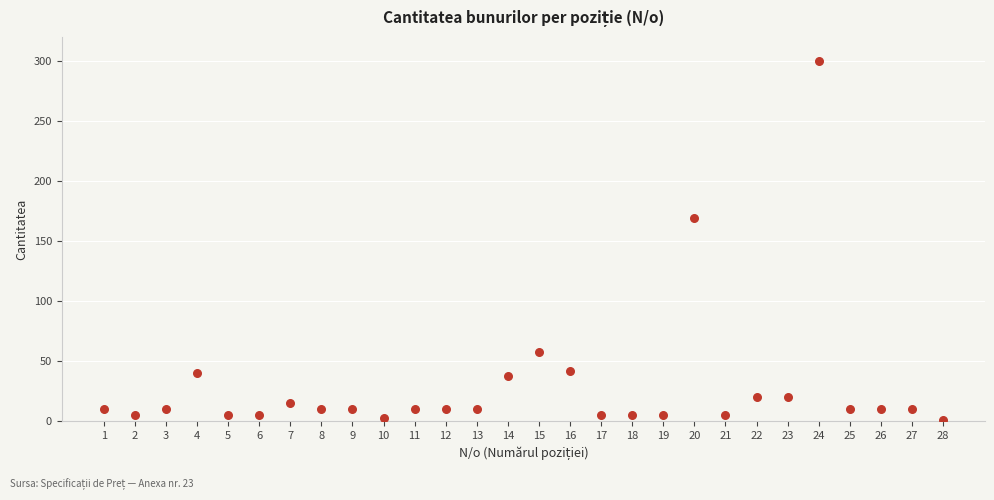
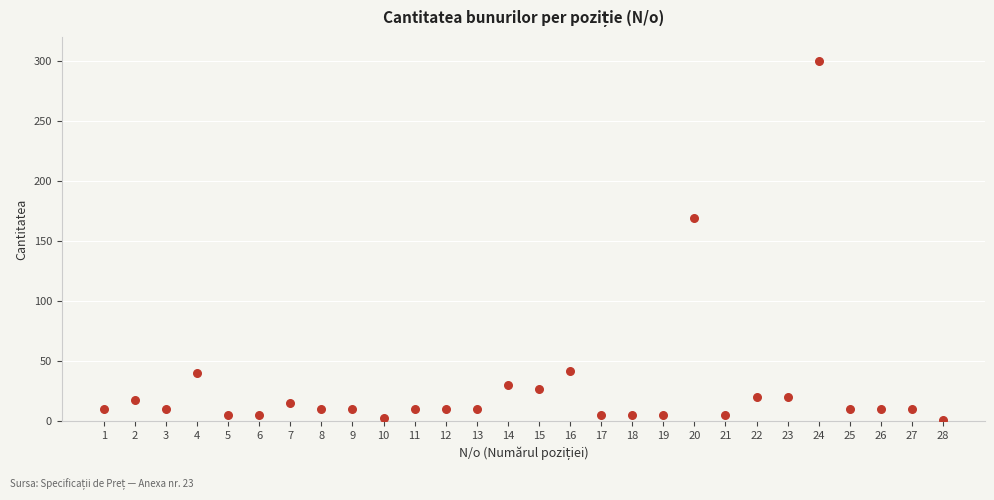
  {
-   "2": 5,
-   "14": 38,
-   "15": 58
+   "2": 18,
+   "14": 30,
+   "15": 27
  }
